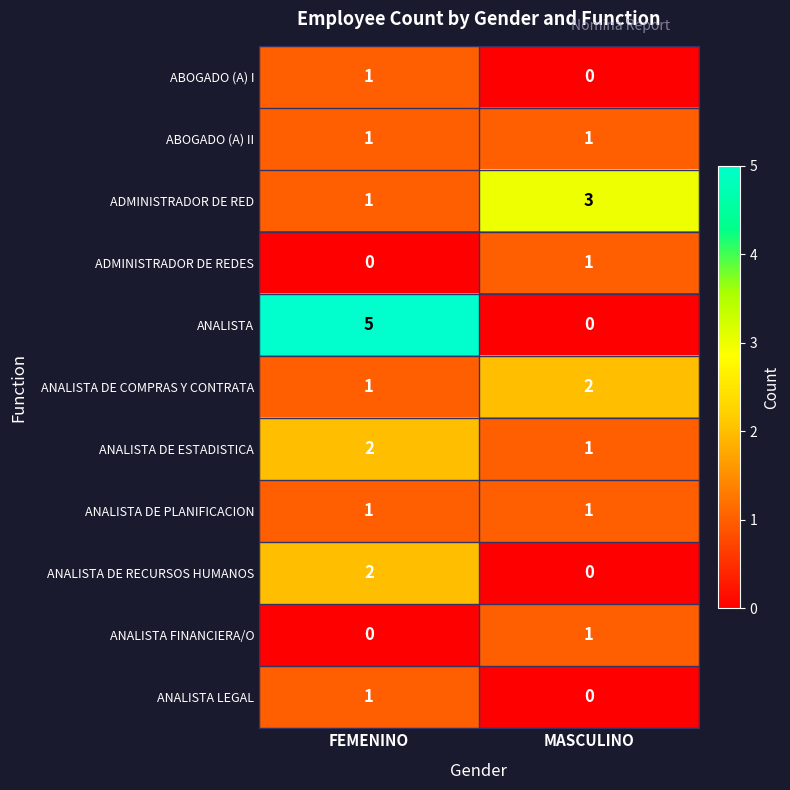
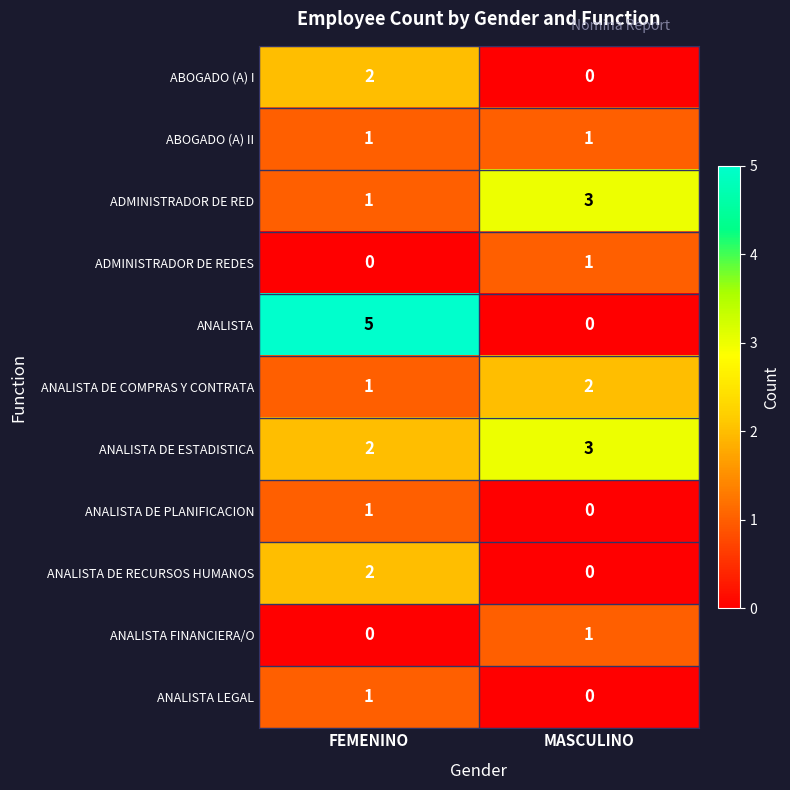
  {
    "ABOGADO (A) I": {
-     "FEMENINO": 1,
+     "FEMENINO": 2,
      "MASCULINO": 0
    },
    "ABOGADO (A) II": {
      "FEMENINO": 1,
      "MASCULINO": 1
    },
    "ADMINISTRADOR DE RED": {
      "FEMENINO": 1,
      "MASCULINO": 3
    },
    "ADMINISTRADOR DE REDES": {
      "FEMENINO": 0,
      "MASCULINO": 1
    },
    "ANALISTA": {
      "FEMENINO": 5,
      "MASCULINO": 0
    },
    "ANALISTA DE COMPRAS Y CONTRATA": {
      "FEMENINO": 1,
      "MASCULINO": 2
    },
    "ANALISTA DE ESTADISTICA": {
      "FEMENINO": 2,
-     "MASCULINO": 1
+     "MASCULINO": 3
    },
    "ANALISTA DE PLANIFICACION": {
      "FEMENINO": 1,
-     "MASCULINO": 1
+     "MASCULINO": 0
    },
    "ANALISTA DE RECURSOS HUMANOS": {
      "FEMENINO": 2,
      "MASCULINO": 0
    },
    "ANALISTA FINANCIERA/O": {
      "FEMENINO": 0,
      "MASCULINO": 1
    },
    "ANALISTA LEGAL": {
      "FEMENINO": 1,
      "MASCULINO": 0
    }
  }
